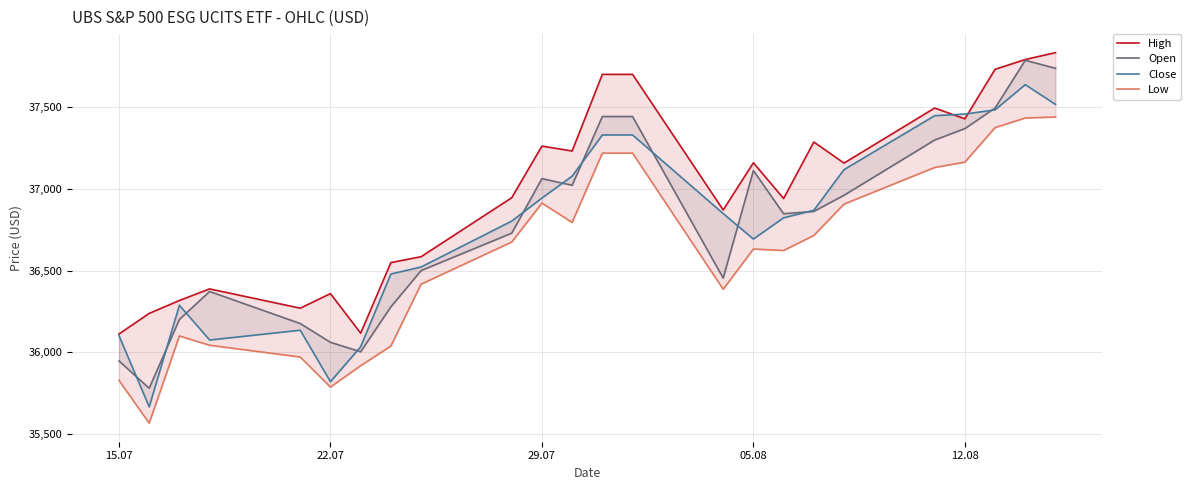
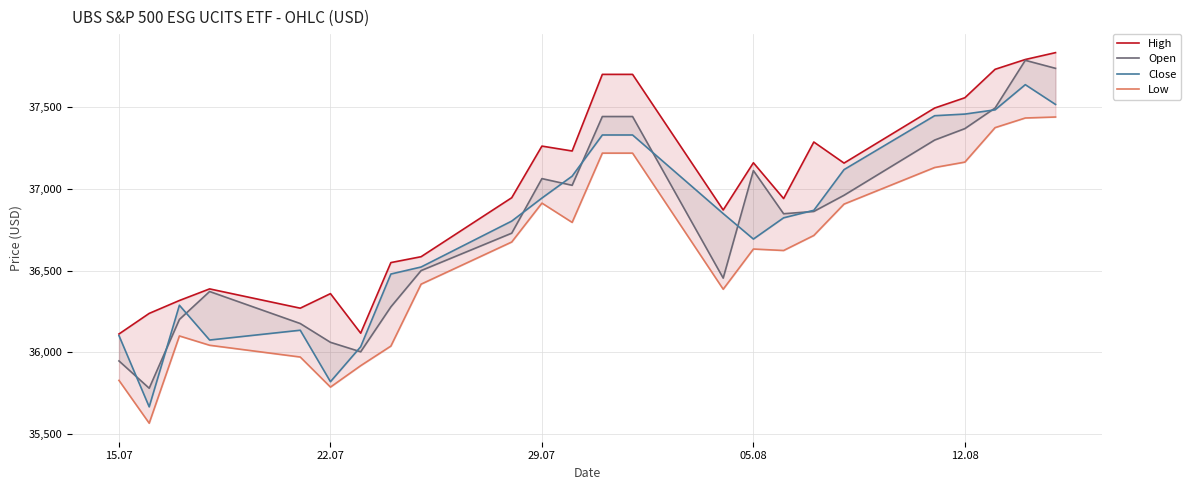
  {
    "High": {
      "22.07": "36,360",
      "29.07": "37,260",
      "05.08": "37,160",
-     "12.08": "37,430"
+     "12.08": "37,560"
    },
    "Low": {
      "15.07": "35,830",
      "22.07": "35,790",
      "29.07": "36,910",
      "05.08": "36,630",
      "12.08": "37,170"
    }
  }
